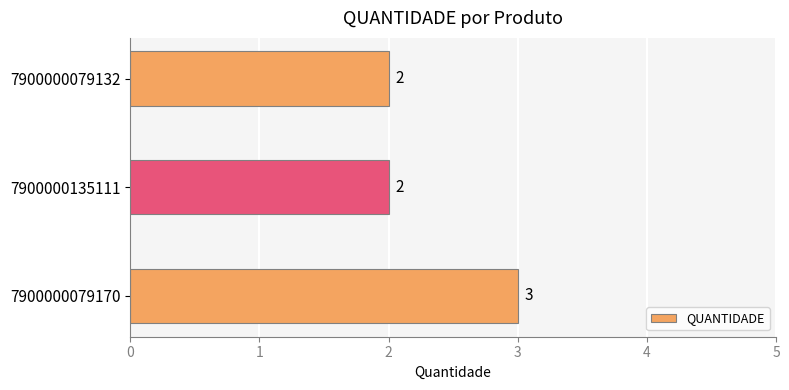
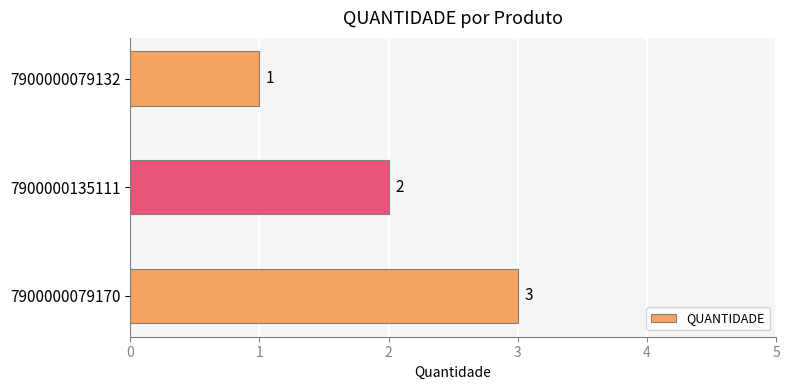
  {
-   "7900000079132": 2,
+   "7900000079132": 1,
    "7900000135111": 2,
    "7900000079170": 3
  }
